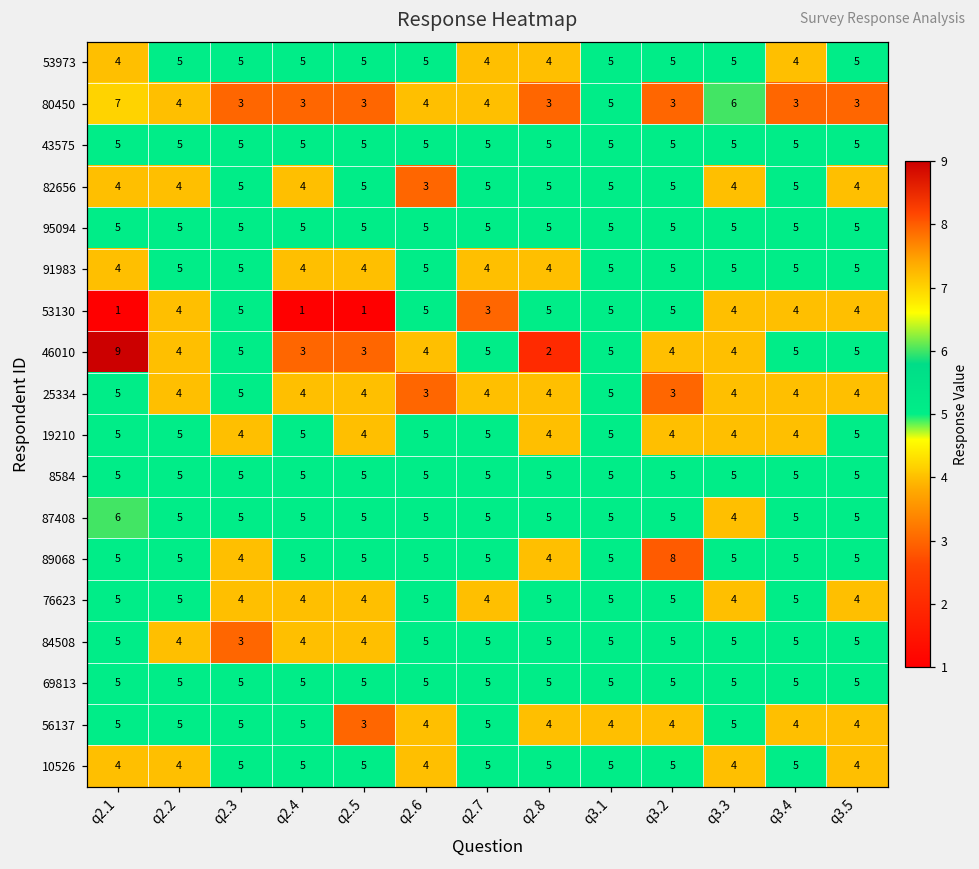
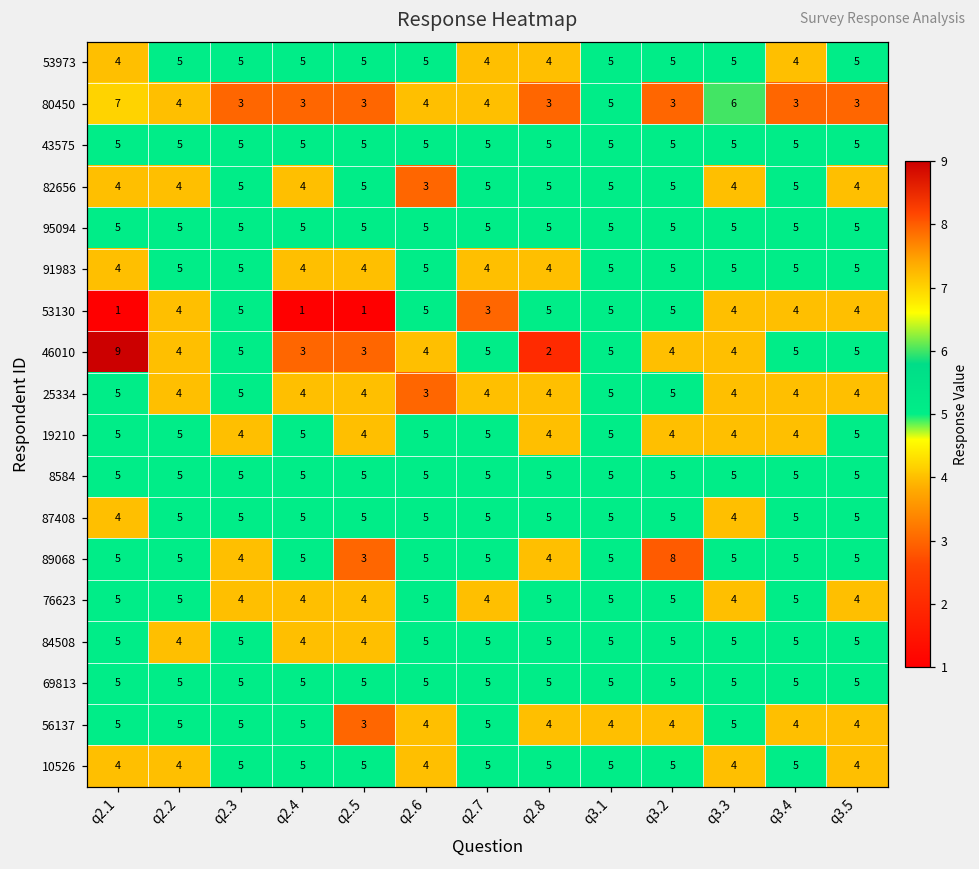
  {
    "25334": {
      "q2.1": 5,
      "q2.2": 4,
      "q2.3": 5,
      "q2.4": 4,
      "q2.5": 4,
      "q2.6": 3,
      "q2.7": 4,
      "q2.8": 4,
      "q3.1": 5,
-     "q3.2": 3,
+     "q3.2": 5,
      "q3.3": 4,
      "q3.4": 4,
      "q3.5": 4
    },
    "87408": {
-     "q2.1": 6,
+     "q2.1": 4,
      "q2.2": 5,
      "q2.3": 5,
      "q2.4": 5,
      "q2.5": 5,
      "q2.6": 5,
      "q2.7": 5,
      "q2.8": 5,
      "q3.1": 5,
      "q3.2": 5,
      "q3.3": 4,
      "q3.4": 5,
      "q3.5": 5
    },
    "89068": {
      "q2.1": 5,
      "q2.2": 5,
      "q2.3": 4,
      "q2.4": 5,
-     "q2.5": 5,
+     "q2.5": 3,
      "q2.6": 5,
      "q2.7": 5,
      "q2.8": 4,
      "q3.1": 5,
      "q3.2": 8,
      "q3.3": 5,
      "q3.4": 5,
      "q3.5": 5
    },
    "84508": {
      "q2.1": 5,
      "q2.2": 4,
-     "q2.3": 3,
+     "q2.3": 5,
      "q2.4": 4,
      "q2.5": 4,
      "q2.6": 5,
      "q2.7": 5,
      "q2.8": 5,
      "q3.1": 5,
      "q3.2": 5,
      "q3.3": 5,
      "q3.4": 5,
      "q3.5": 5
    }
  }
